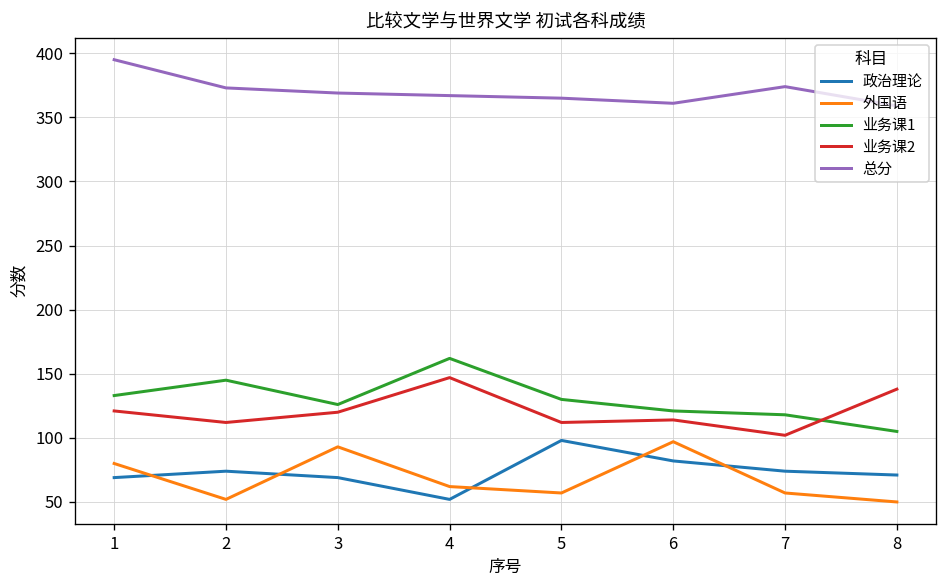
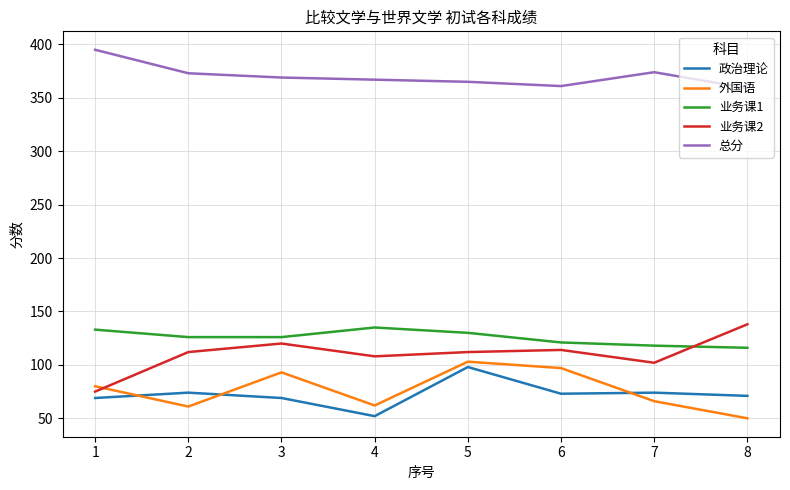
  {
    "政治理论": {
      "1": 69,
      "2": 74,
      "3": 69,
      "4": 52,
      "5": 98,
-     "6": 82,
+     "6": 73,
      "7": 74,
      "8": 71
    },
    "外国语": {
      "1": 80,
-     "2": 52,
+     "2": 61,
      "3": 93,
      "4": 62,
-     "5": 57,
+     "5": 103,
      "6": 97,
-     "7": 57,
+     "7": 66,
      "8": 50
    },
    "业务课1": {
      "1": 133,
-     "2": 145,
+     "2": 126,
      "3": 126,
-     "4": 162,
+     "4": 135,
      "5": 130,
      "6": 121,
      "7": 118,
-     "8": 105
+     "8": 116
    },
    "业务课2": {
-     "1": 121,
+     "1": 75,
      "2": 112,
      "3": 120,
-     "4": 147,
+     "4": 108,
      "5": 112,
      "6": 114,
      "7": 102,
      "8": 138
    },
    "总分": {
      "1": 395,
      "2": 373,
      "3": 369,
      "4": 367,
      "5": 365,
      "6": 361,
      "7": 374
    }
  }
